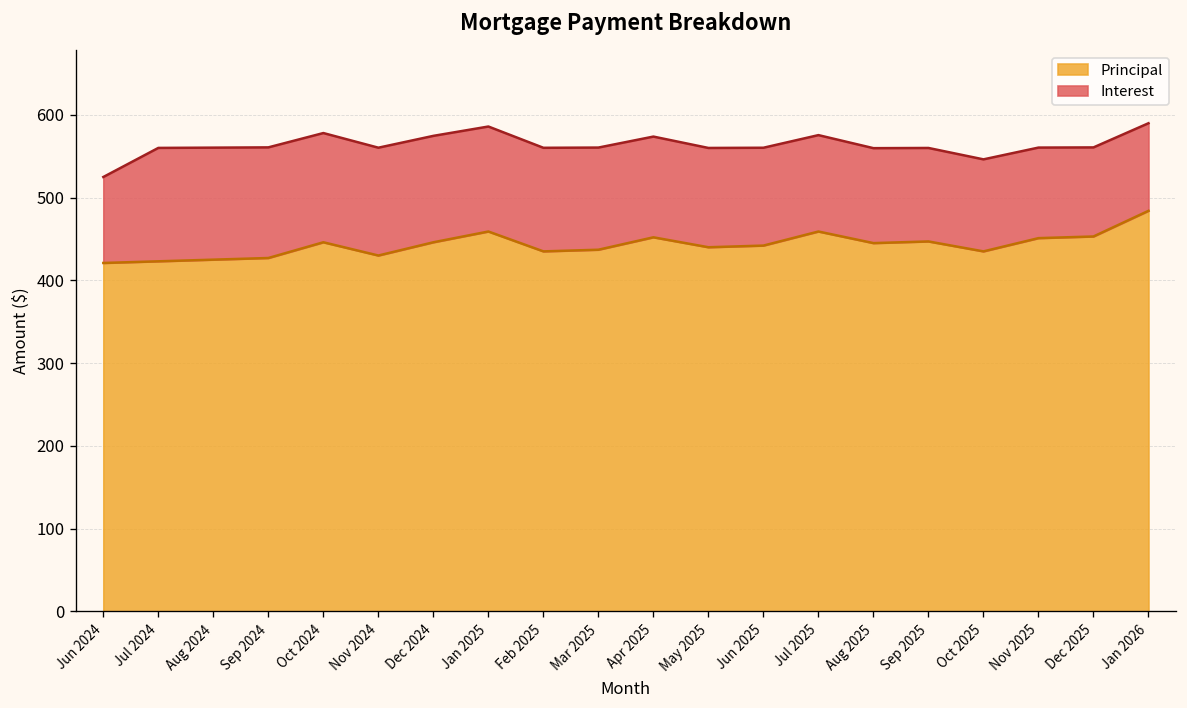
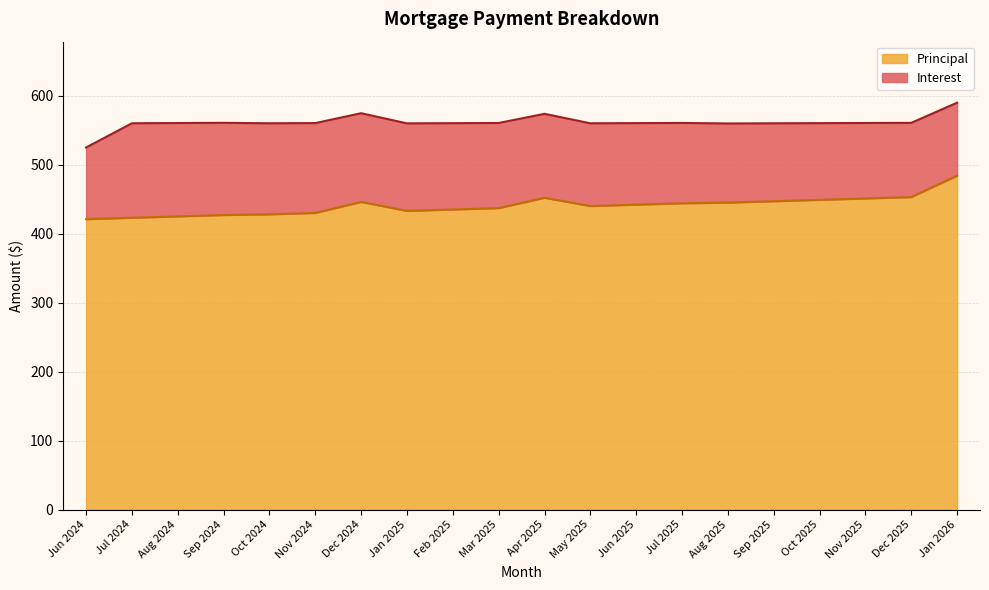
  {
    "Principal": {
      "Jun 2024": 420,
      "Jul 2024": 420,
      "Aug 2024": 430,
      "Sep 2024": 430,
-     "Oct 2024": 450,
+     "Oct 2024": 430,
      "Nov 2024": 430,
      "Dec 2024": 450,
-     "Jan 2025": 460,
+     "Jan 2025": 430,
      "Feb 2025": 440,
      "Mar 2025": 440,
      "Apr 2025": 450,
      "May 2025": 440,
      "Jun 2025": 440,
-     "Jul 2025": 460,
+     "Jul 2025": 440,
      "Aug 2025": 450,
      "Sep 2025": 450,
-     "Oct 2025": 440,
+     "Oct 2025": 450,
      "Nov 2025": 450,
      "Dec 2025": 450,
      "Jan 2026": 480
    },
    "Interest": {
      "Jun 2024": 100,
      "Jul 2024": 140,
      "Aug 2024": 140,
      "Sep 2024": 130,
      "Oct 2024": 130,
      "Nov 2024": 130,
      "Dec 2024": 130,
      "Jan 2025": 130,
      "Feb 2025": 130,
      "Mar 2025": 120,
      "Apr 2025": 120,
      "May 2025": 120,
      "Jun 2025": 120,
      "Jul 2025": 120,
      "Aug 2025": 110,
      "Sep 2025": 110,
      "Oct 2025": 110,
      "Nov 2025": 110,
      "Dec 2025": 110,
      "Jan 2026": 110
    }
  }
